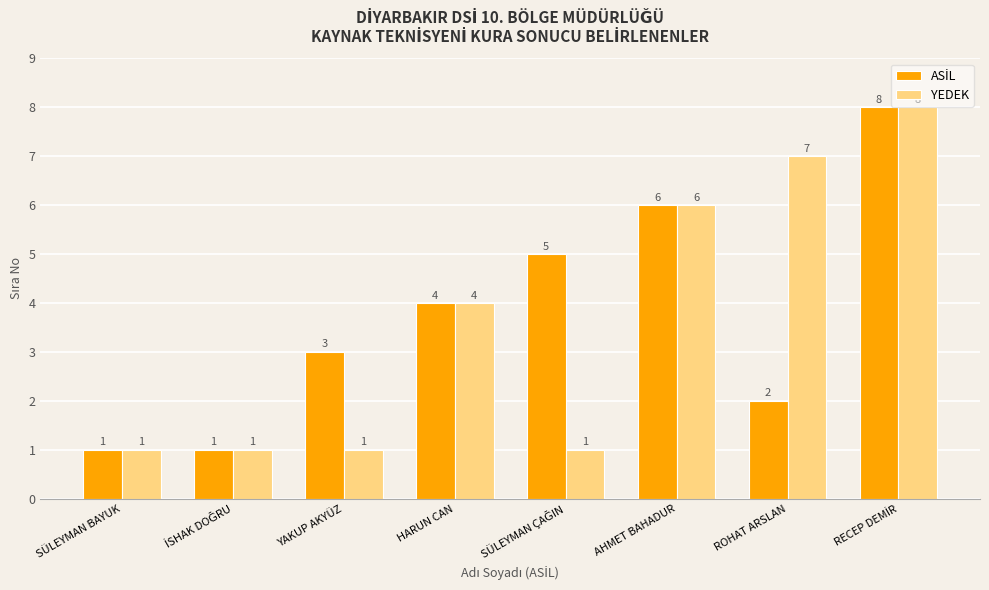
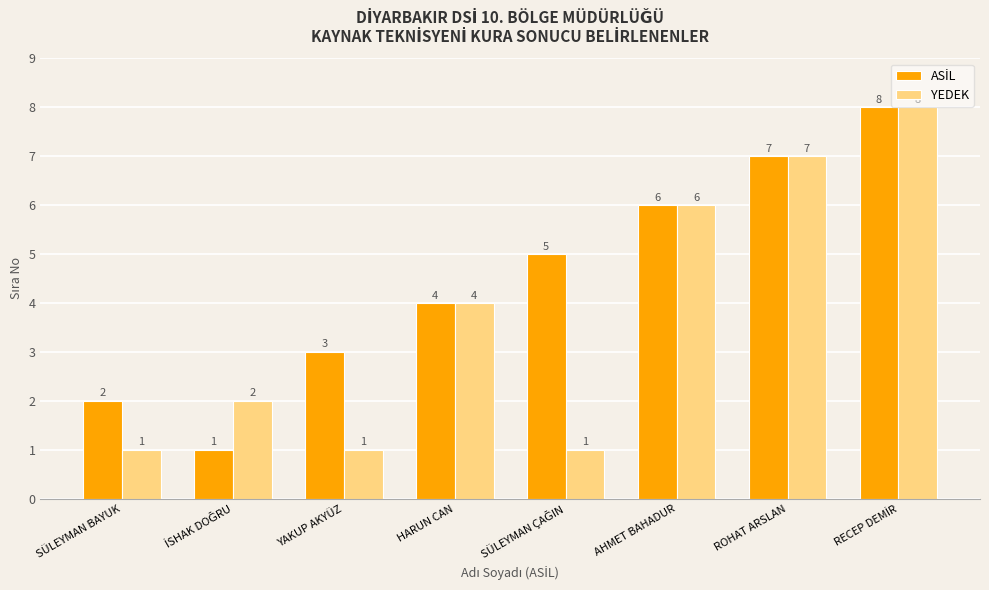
  {
    "ASİL": {
-     "SÜLEYMAN BAYUK": 1,
+     "SÜLEYMAN BAYUK": 2,
      "İSHAK DOĞRU": 1,
      "YAKUP AKYÜZ": 3,
      "HARUN CAN": 4,
      "SÜLEYMAN ÇAĞIN": 5,
      "AHMET BAHADUR": 6,
-     "ROHAT ARSLAN": 2,
+     "ROHAT ARSLAN": 7,
      "RECEP DEMİR": 8
    },
    "YEDEK": {
      "SÜLEYMAN BAYUK": 1,
-     "İSHAK DOĞRU": 1,
+     "İSHAK DOĞRU": 2,
      "YAKUP AKYÜZ": 1,
      "HARUN CAN": 4,
      "SÜLEYMAN ÇAĞIN": 1,
      "AHMET BAHADUR": 6,
      "ROHAT ARSLAN": 7
    }
  }
